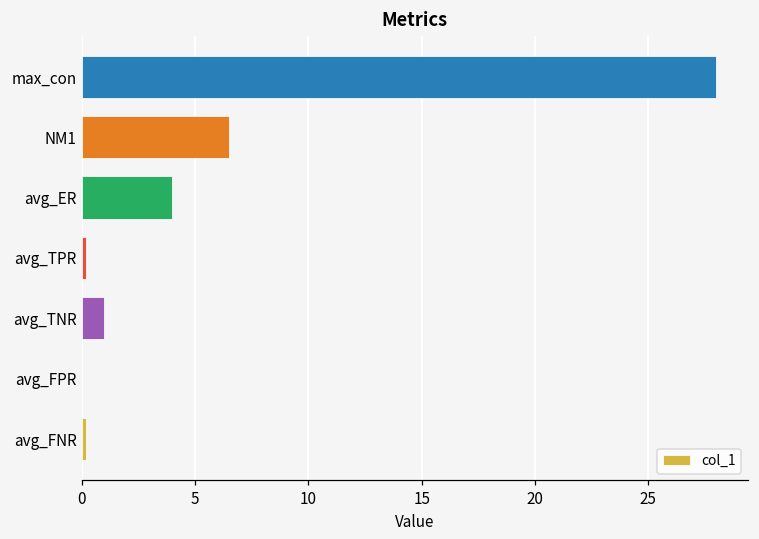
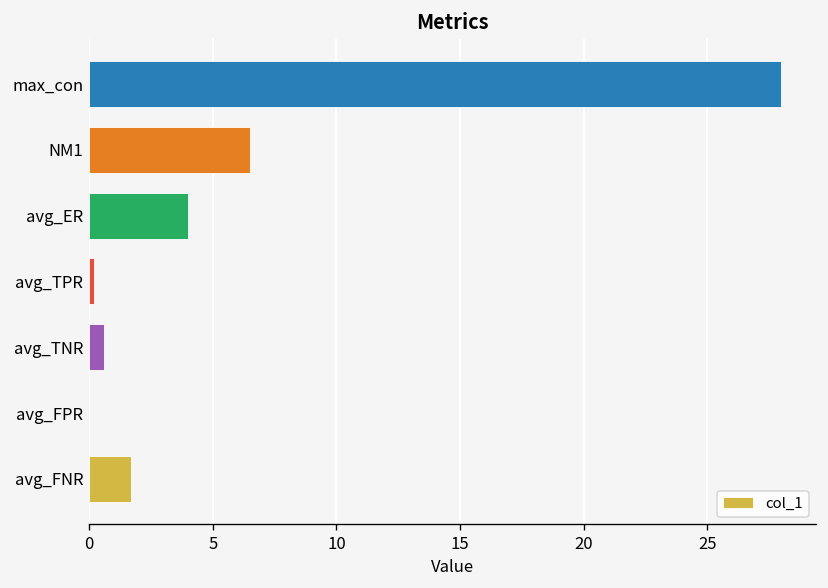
  {
    "max_con": 28.0,
    "NM1": 6.5,
    "avg_ER": 4.0,
    "avg_TPR": 0.2,
-   "avg_TNR": 1.0,
+   "avg_TNR": 0.6,
    "avg_FPR": 0.0,
-   "avg_FNR": 0.2
+   "avg_FNR": 1.7
  }
